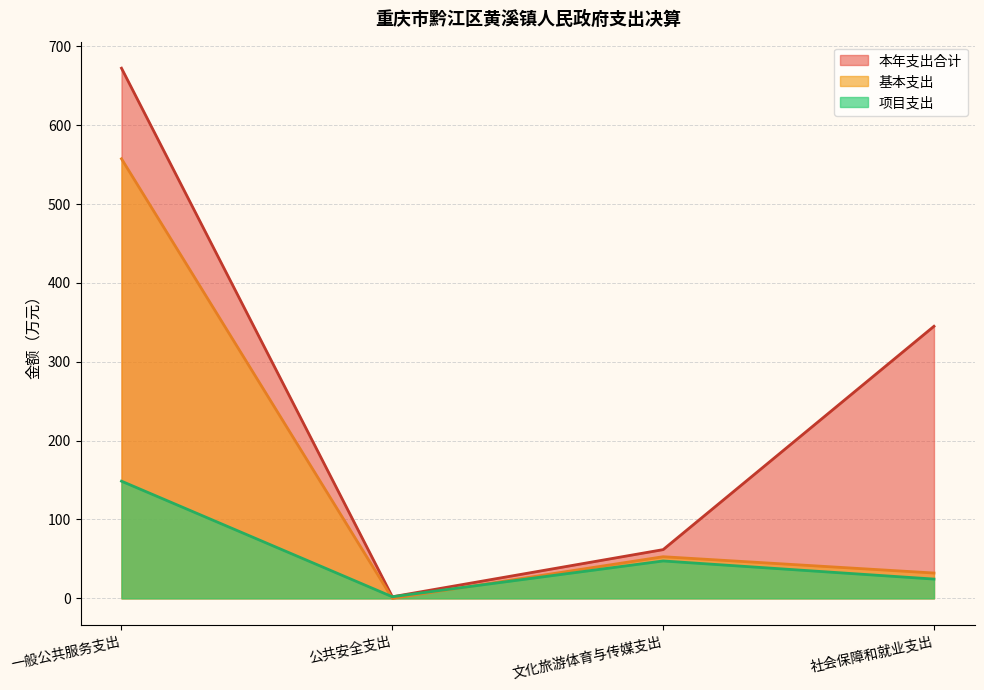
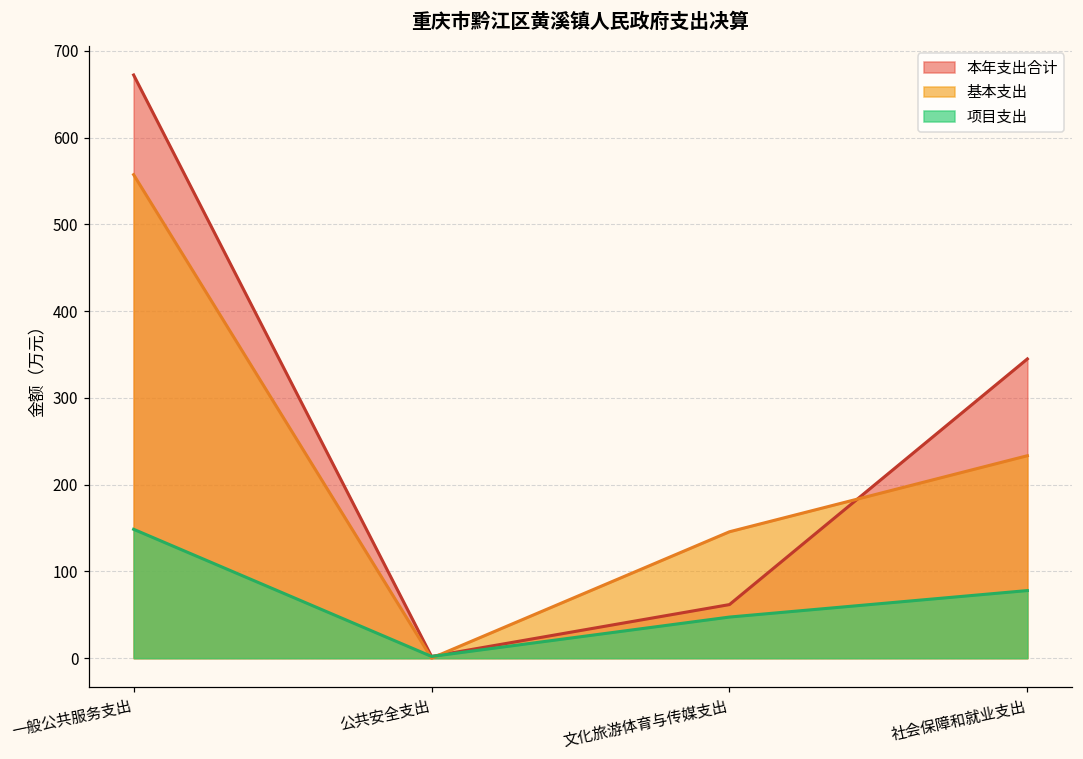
  {
    "本年支出合计": {
      "一般公共服务支出": 670,
      "文化旅游体育与传媒支出": 60,
      "社会保障和就业支出": 340
    },
    "基本支出": {
      "一般公共服务支出": 560,
-     "文化旅游体育与传媒支出": 50,
-     "社会保障和就业支出": 30
+     "文化旅游体育与传媒支出": 150,
+     "社会保障和就业支出": 230
    },
    "项目支出": {
      "一般公共服务支出": 150,
      "文化旅游体育与传媒支出": 50,
-     "社会保障和就业支出": 20
+     "社会保障和就业支出": 80
    }
  }
